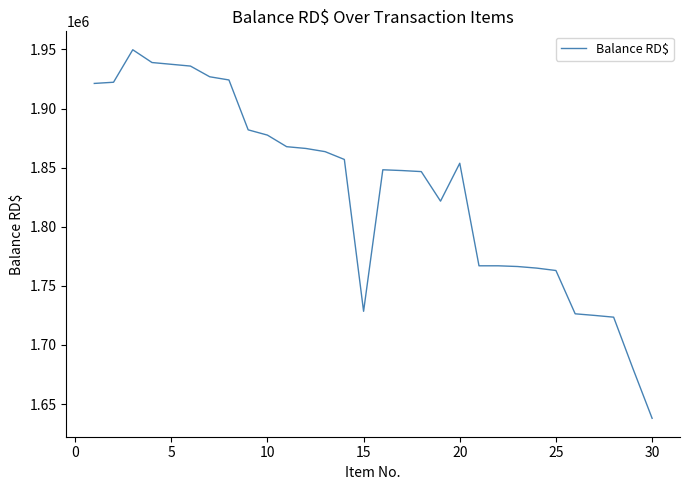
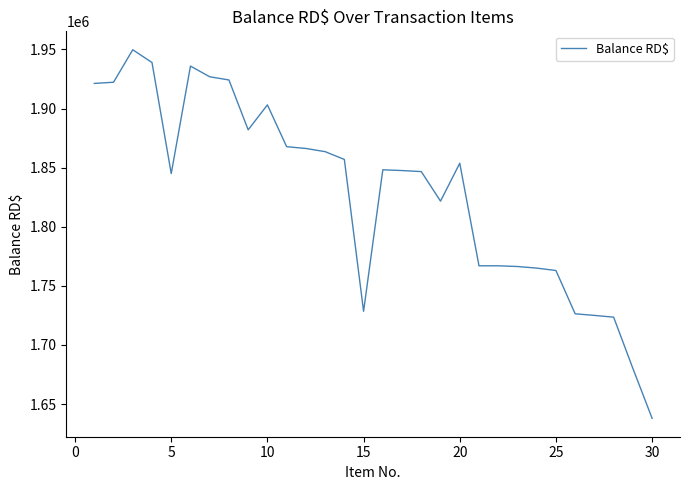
  {
-   "5": 1937000,
-   "10": 1877000,
+   "5": 1845000,
+   "10": 1903000,
    "15": 1728000,
    "20": 1854000,
    "25": 1763000,
    "30": 1638000
  }
